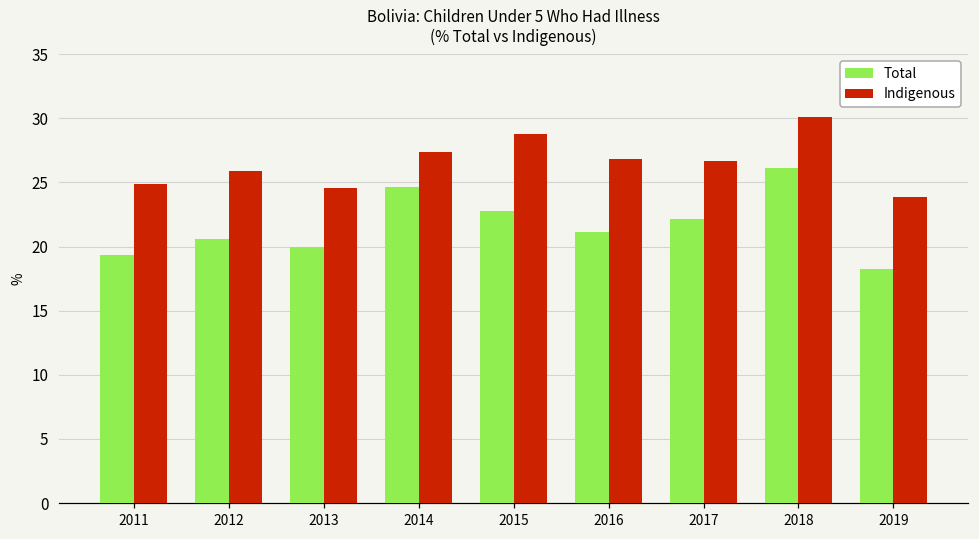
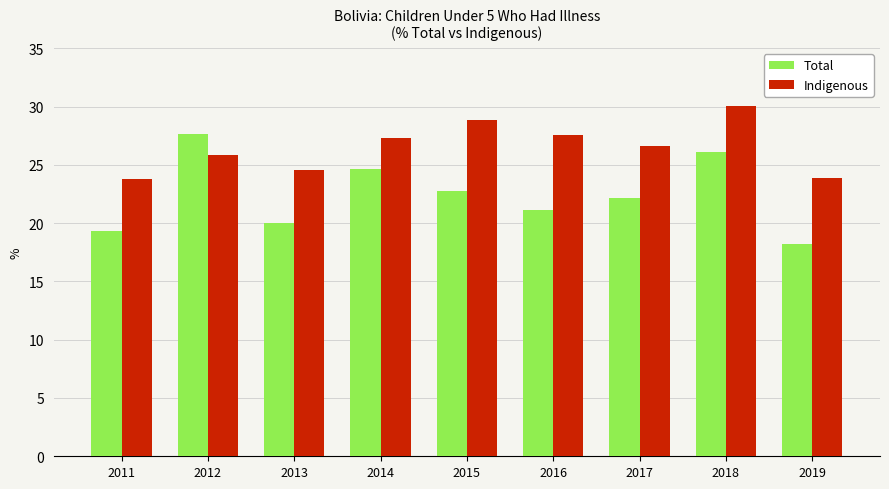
  {
    "Total": {
      "2011": 19.3,
-     "2012": 20.6,
+     "2012": 27.7,
      "2013": 20.0,
      "2014": 24.7,
      "2015": 22.7,
      "2016": 21.2,
      "2017": 22.1,
      "2018": 26.1,
      "2019": 18.2
    },
    "Indigenous": {
-     "2011": 24.9,
+     "2011": 23.8,
      "2012": 25.9,
      "2013": 24.5,
      "2014": 27.3,
      "2015": 28.8,
-     "2016": 26.8,
+     "2016": 27.6,
      "2017": 26.6,
      "2018": 30.1,
      "2019": 23.9
    }
  }
